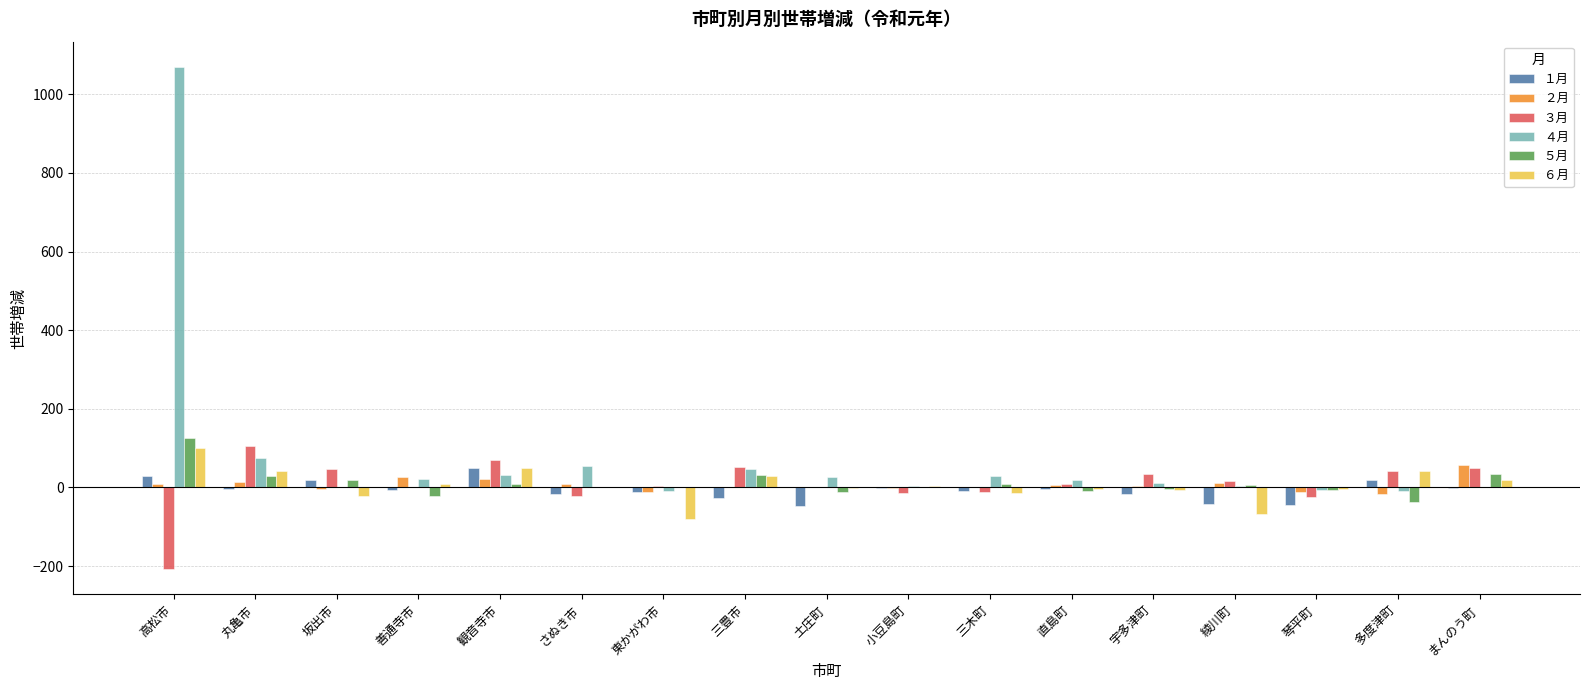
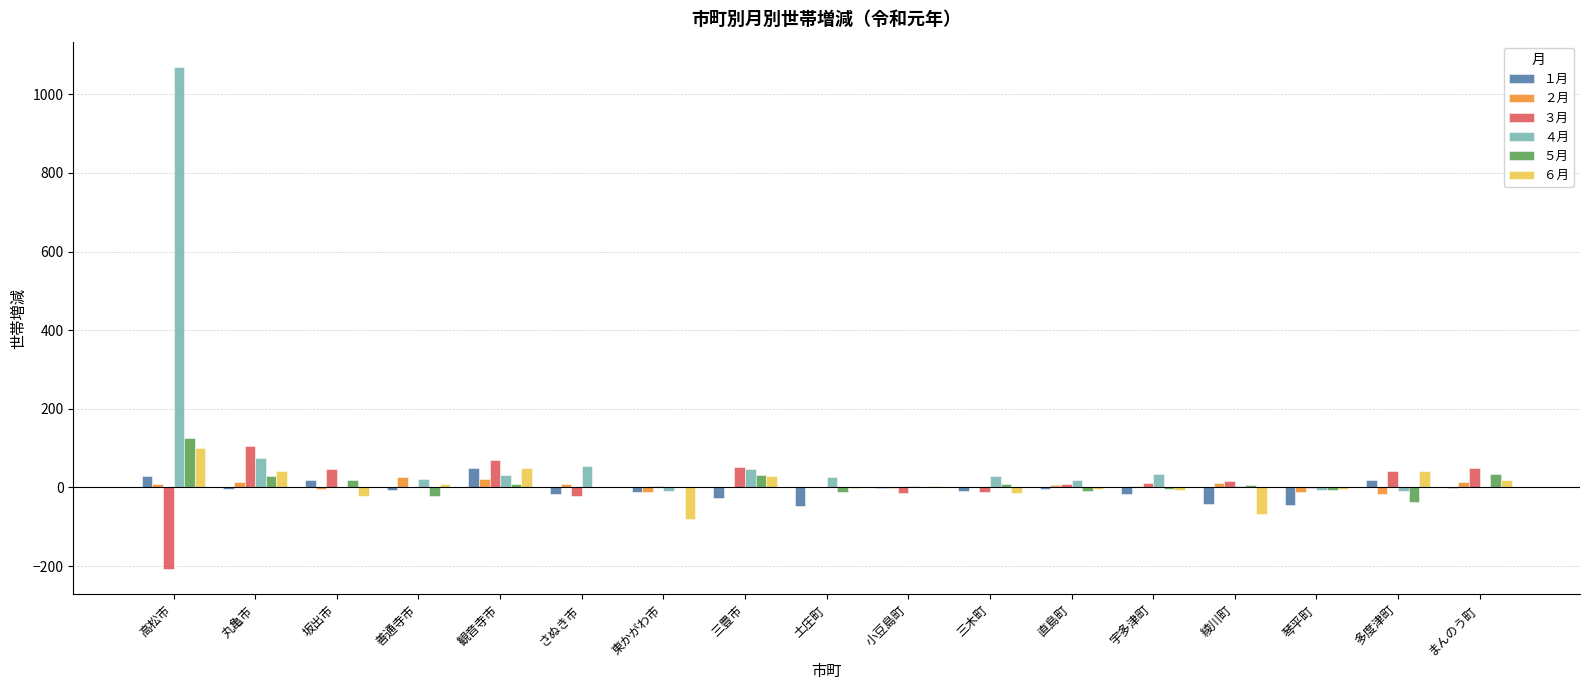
  {
    "１月": {
      "高松市": 30,
      "坂出市": 20,
      "観音寺市": 50,
      "さぬき市": -20,
      "東かがわ市": -10,
      "三豊市": -30,
      "土庄町": -50,
      "三木町": -10,
      "宇多津町": -20,
      "綾川町": -40,
      "琴平町": -50,
      "多度津町": 20
    },
    "２月": {
      "高松市": 10,
      "丸亀市": 20,
      "善通寺市": 30,
      "観音寺市": 20,
      "さぬき市": 10,
      "東かがわ市": -10,
      "三木町": 0,
      "綾川町": 10,
      "琴平町": -10,
      "多度津町": -20,
-     "まんのう町": 60
+     "まんのう町": 10
    },
    "３月": {
      "高松市": -210,
      "丸亀市": 110,
      "坂出市": 50,
      "観音寺市": 70,
      "さぬき市": -20,
      "三豊市": 50,
      "小豆島町": -20,
      "三木町": -10,
      "直島町": 10,
-     "宇多津町": 30,
+     "宇多津町": 10,
      "綾川町": 20,
-     "琴平町": -20,
+     "琴平町": 0,
      "多度津町": 40,
      "まんのう町": 50
    },
    "４月": {
      "高松市": 1070,
      "丸亀市": 80,
      "坂出市": 0,
      "善通寺市": 20,
      "観音寺市": 30,
      "さぬき市": 60,
      "東かがわ市": -10,
      "三豊市": 50,
      "土庄町": 30,
      "三木町": 30,
      "直島町": 20,
-     "宇多津町": 10,
+     "宇多津町": 30,
      "琴平町": -10,
      "多度津町": -10
    },
    "５月": {
      "高松市": 130,
      "丸亀市": 30,
      "坂出市": 20,
      "善通寺市": -20,
      "観音寺市": 10,
      "三豊市": 30,
      "土庄町": -10,
      "三木町": 10,
      "直島町": -10,
      "綾川町": 10,
      "琴平町": -10,
      "多度津町": -40,
      "まんのう町": 30
    },
    "６月": {
      "高松市": 100,
      "丸亀市": 40,
      "坂出市": -20,
      "善通寺市": 10,
      "観音寺市": 50,
      "さぬき市": 0,
      "東かがわ市": -80,
      "三豊市": 30,
      "三木町": -10,
      "宇多津町": -10,
      "綾川町": -70,
      "多度津町": 40,
      "まんのう町": 20
    }
  }
